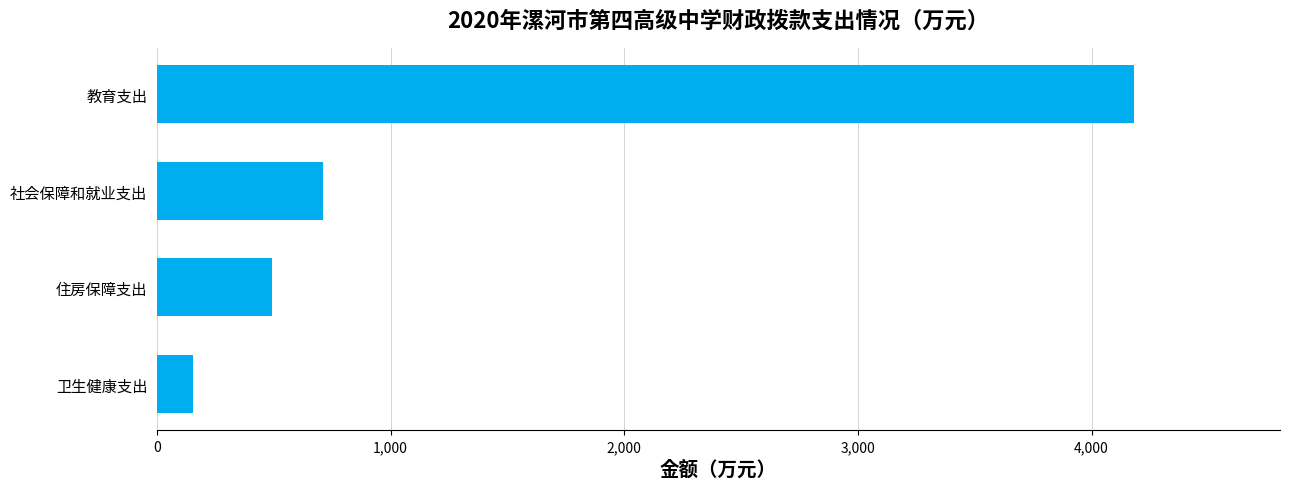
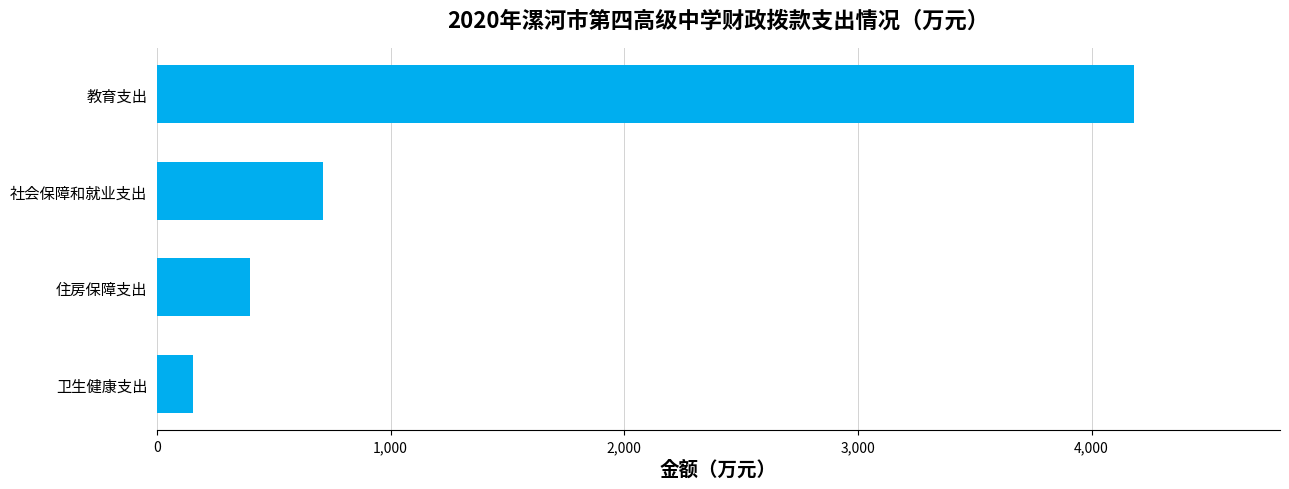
  {
    "教育支出": "4,180",
    "社会保障和就业支出": "710",
-   "住房保障支出": "490",
+   "住房保障支出": "400",
    "卫生健康支出": "150"
  }
